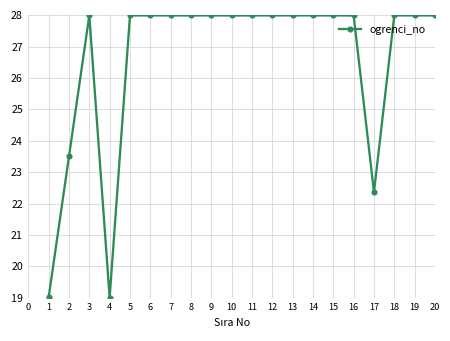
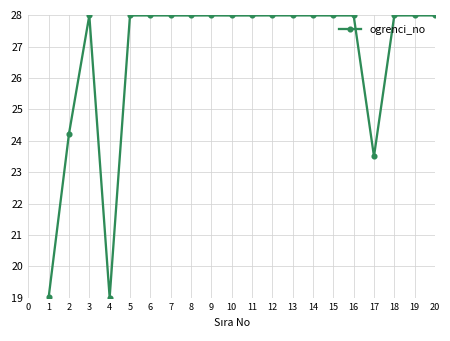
  {
    "1": 19.0,
-   "2": 23.5,
+   "2": 24.2,
    "3": 28.0,
    "4": 19.0,
    "5": 28.0,
    "6": 28.0,
    "7": 28.0,
    "8": 28.0,
    "9": 28.0,
    "10": 28.0,
    "11": 28.0,
    "12": 28.0,
    "13": 28.0,
    "14": 28.0,
    "15": 28.0,
    "16": 28.0,
-   "17": 22.4,
+   "17": 23.5,
    "18": 28.0,
    "19": 28.0,
    "20": 28.0
  }
